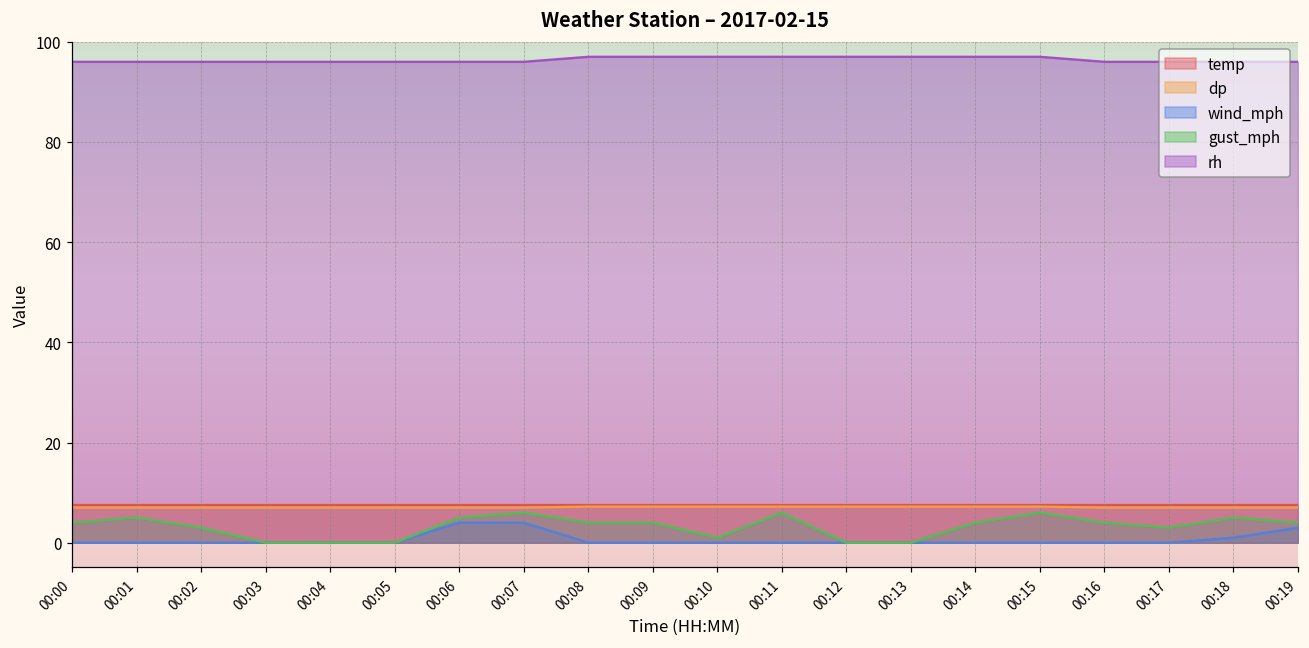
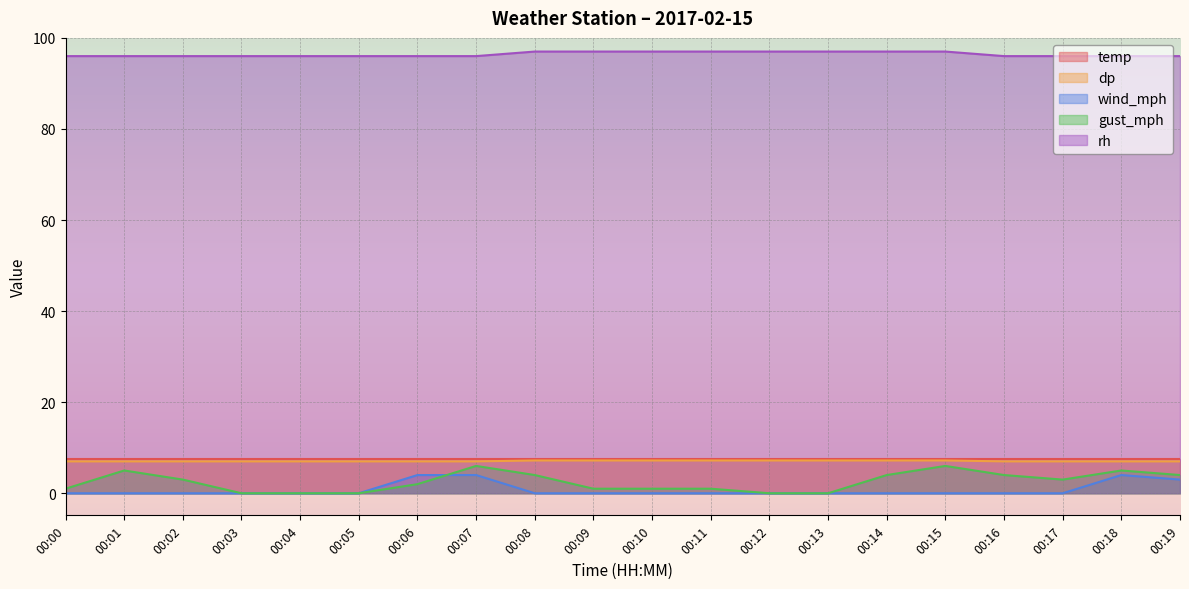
  {
    "wind_mph": {
      "00:00": 0,
      "00:01": 0,
      "00:02": 0,
      "00:06": 4,
      "00:07": 4,
      "00:08": 0,
      "00:09": 0,
      "00:10": 0,
      "00:11": 0,
      "00:14": 0,
      "00:15": 0,
      "00:16": 0,
      "00:17": 0,
-     "00:18": 1,
+     "00:18": 4,
      "00:19": 3
    },
    "gust_mph": {
-     "00:00": 4,
+     "00:00": 1,
      "00:01": 5,
      "00:02": 3,
-     "00:06": 5,
+     "00:06": 2,
      "00:07": 6,
      "00:08": 4,
-     "00:09": 4,
+     "00:09": 1,
      "00:10": 1,
-     "00:11": 6,
+     "00:11": 1,
      "00:14": 4,
      "00:15": 6,
      "00:16": 4,
      "00:17": 3,
      "00:18": 5,
      "00:19": 4
    },
    "rh": {
      "00:00": 96,
      "00:01": 96,
      "00:02": 96,
      "00:03": 96,
      "00:04": 96,
      "00:05": 96,
      "00:06": 96,
      "00:07": 96,
      "00:08": 97,
      "00:09": 97,
      "00:10": 97,
      "00:11": 97,
      "00:12": 97,
      "00:13": 97,
      "00:14": 97,
      "00:15": 97,
      "00:16": 96,
      "00:19": 96
    }
  }
